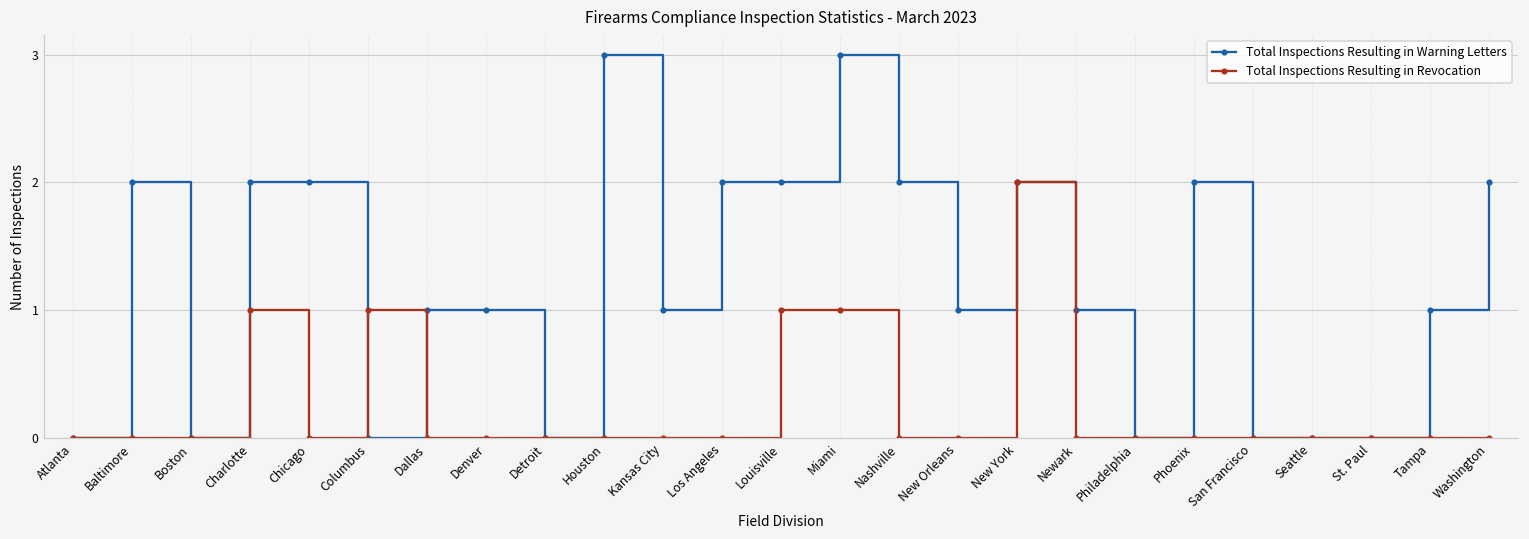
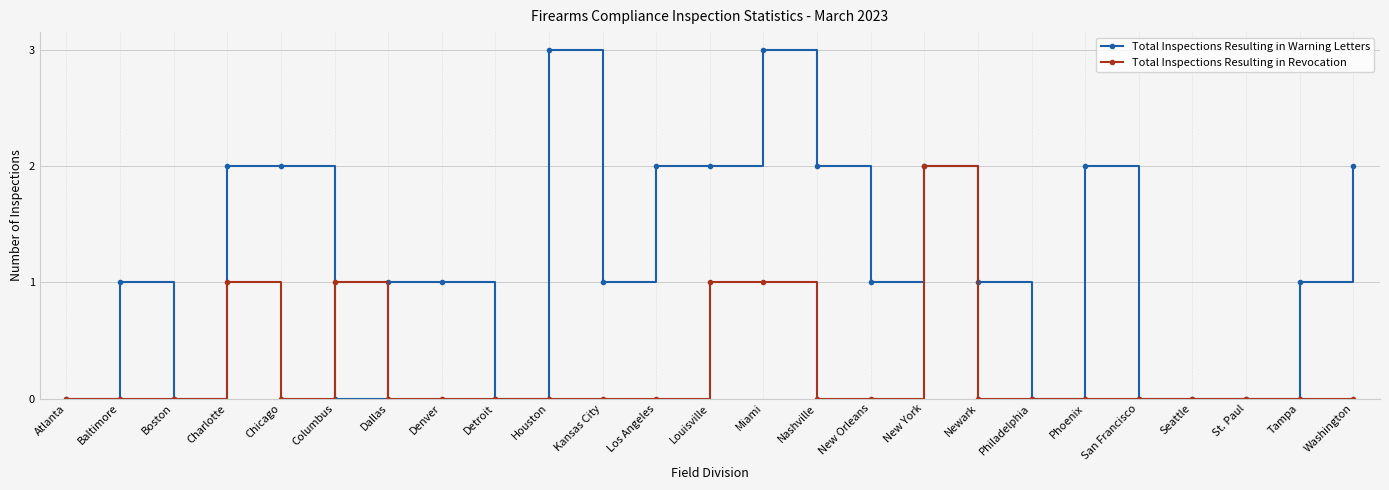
  {
    "Total Inspections Resulting in Warning Letters": {
-     "Baltimore": 2,
+     "Baltimore": 1,
      "Charlotte": 2,
      "Chicago": 2,
      "Columbus": 0,
      "Dallas": 1,
      "Denver": 1,
      "Houston": 3,
      "Kansas City": 1,
      "Los Angeles": 2,
      "Louisville": 2,
      "Miami": 3,
      "Nashville": 2,
      "New Orleans": 1,
      "Newark": 1,
      "Phoenix": 2,
      "Tampa": 1,
      "Washington": 2
    },
    "Total Inspections Resulting in Revocation": {
      "Baltimore": 0,
      "Charlotte": 1,
      "Chicago": 0,
      "Columbus": 1,
      "Dallas": 0,
      "Denver": 0,
      "Houston": 0,
      "Kansas City": 0,
      "Los Angeles": 0,
      "Louisville": 1,
      "Miami": 1,
      "Nashville": 0,
      "New Orleans": 0,
      "Newark": 0,
      "Phoenix": 0,
      "Tampa": 0,
      "Washington": 0
    }
  }
